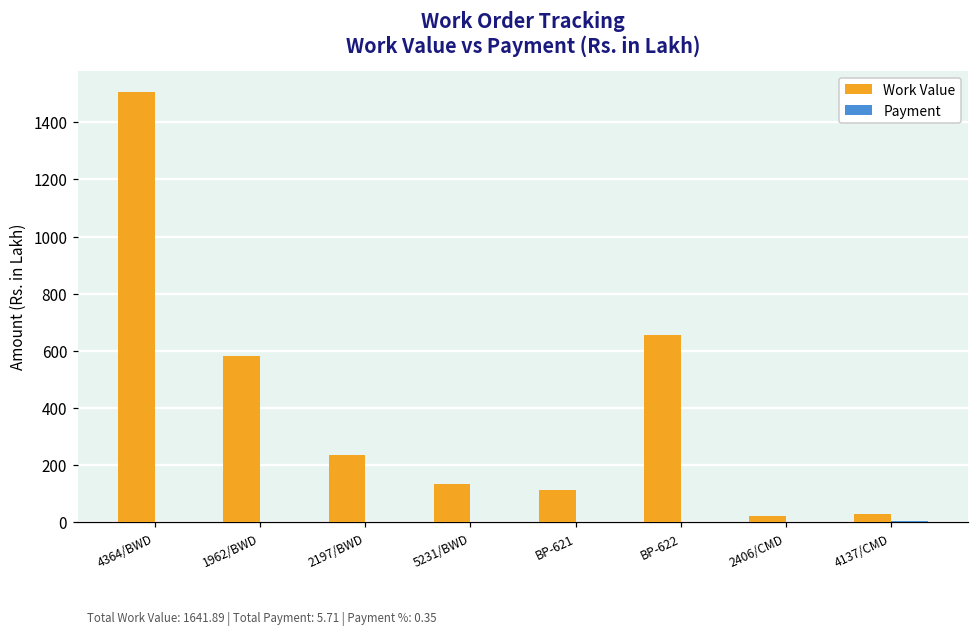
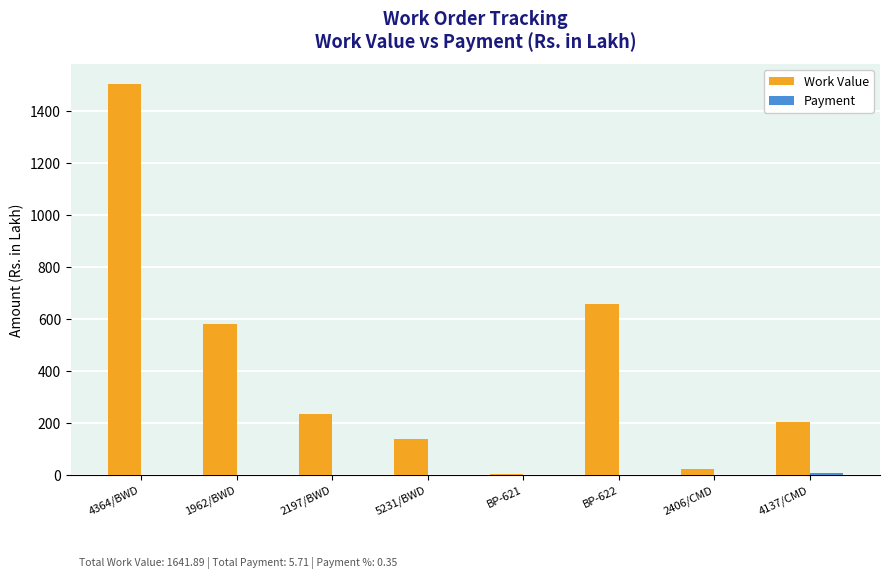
  {
    "Work Value": {
      "4364/BWD": 1510,
      "1962/BWD": 580,
      "2197/BWD": 230,
      "5231/BWD": 140,
-     "BP-621": 110,
+     "BP-621": 0,
      "BP-622": 660,
      "2406/CMD": 20,
-     "4137/CMD": 30
+     "4137/CMD": 200
    },
    "Payment": {
      "4364/BWD": 0,
      "1962/BWD": 0,
      "2197/BWD": 0,
      "5231/BWD": 0,
      "BP-621": 0,
      "BP-622": 0,
      "2406/CMD": 0
    }
  }
